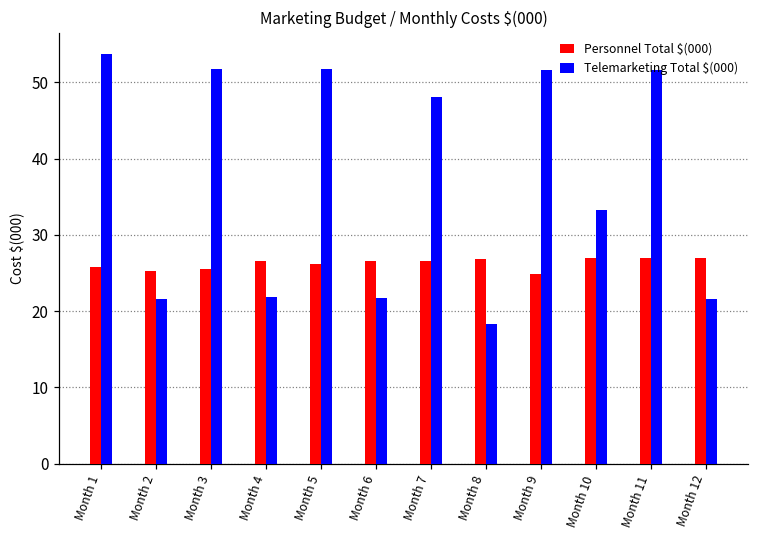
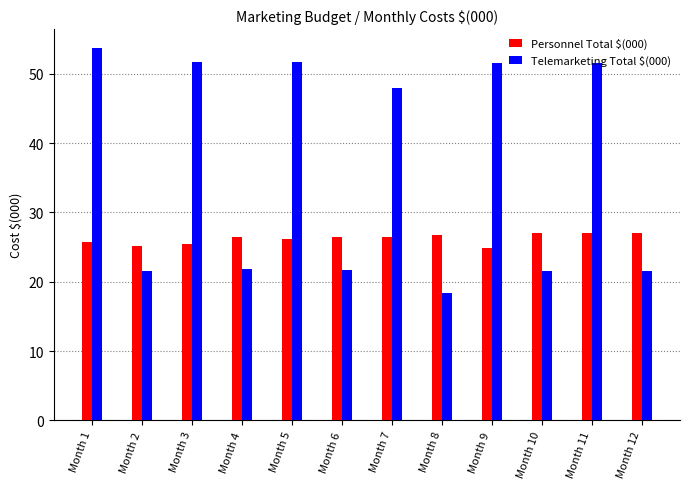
  {
    "Personnel Total $(000)": {
      "Month 1": 26,
      "Month 2": 25,
      "Month 3": 26,
      "Month 4": 27,
      "Month 5": 26,
      "Month 6": 27,
      "Month 7": 27,
      "Month 8": 27,
      "Month 9": 25,
      "Month 10": 27,
      "Month 11": 27,
      "Month 12": 27
    },
    "Telemarketing Total $(000)": {
      "Month 1": 54,
      "Month 2": 22,
      "Month 3": 52,
      "Month 4": 22,
      "Month 5": 52,
      "Month 6": 22,
      "Month 7": 48,
      "Month 8": 18,
      "Month 9": 52,
-     "Month 10": 33,
+     "Month 10": 22,
      "Month 11": 52,
      "Month 12": 22
    }
  }
